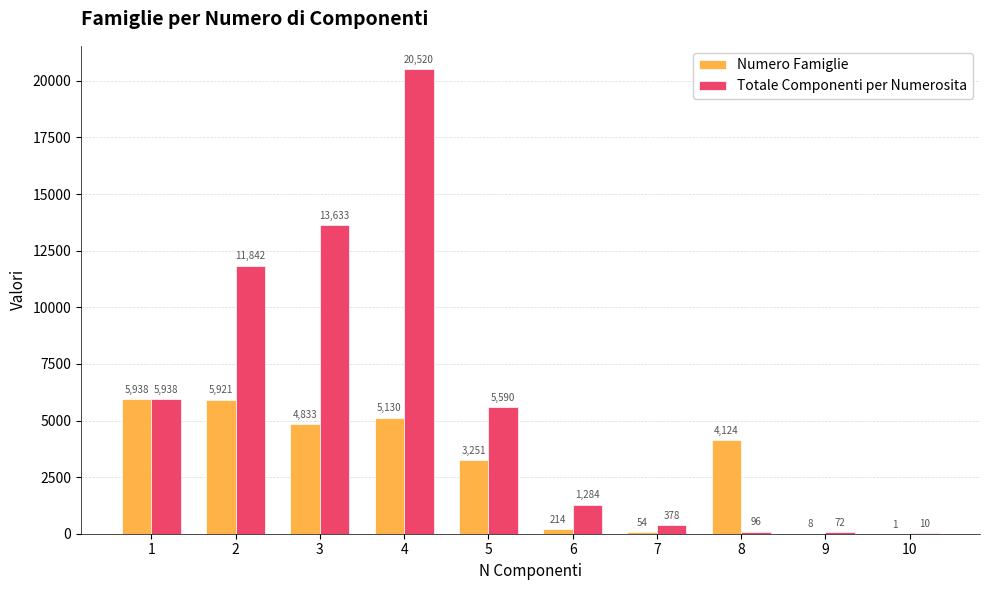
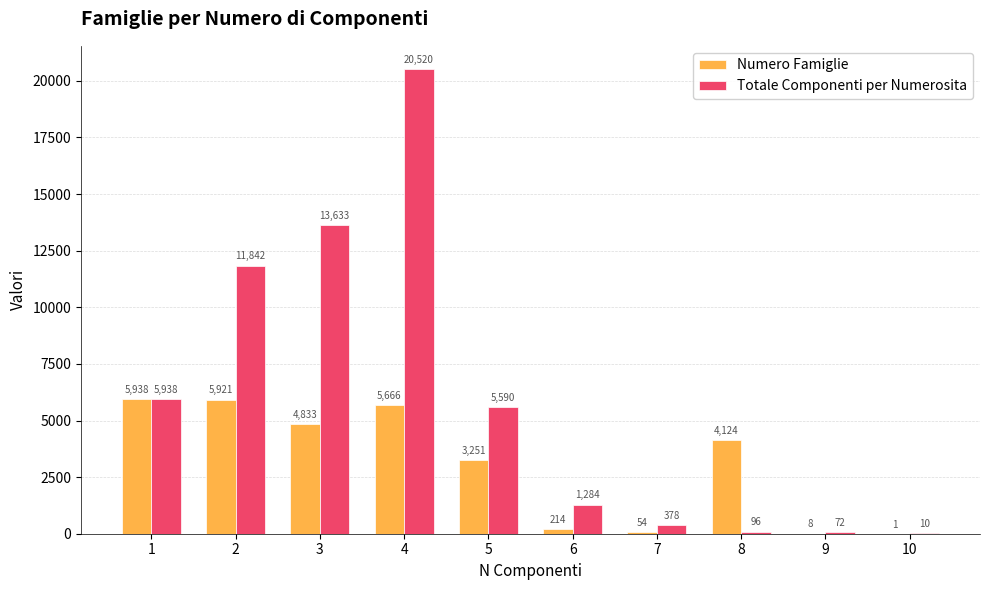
  {
    "Numero Famiglie": {
      "1": "5,938",
      "2": "5,921",
      "3": "4,833",
-     "4": "5,130",
+     "4": "5,666",
      "5": "3,251",
      "6": "214",
      "7": "54",
      "8": "4,124",
      "9": "8",
      "10": "1"
    },
    "Totale Componenti per Numerosita": {
      "1": "5,938",
      "2": "11,842",
      "3": "13,633",
      "4": "20,520",
      "5": "5,590",
      "6": "1,284",
      "7": "378",
      "8": "96",
      "9": "72",
      "10": "10"
    }
  }
